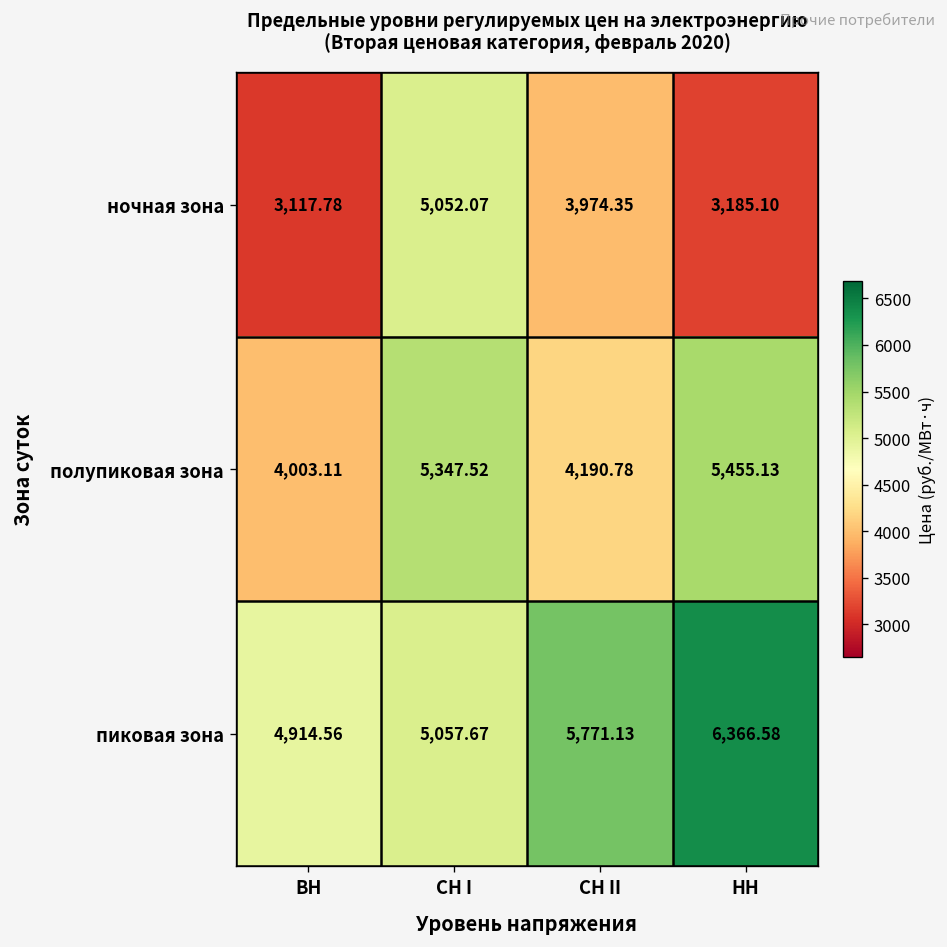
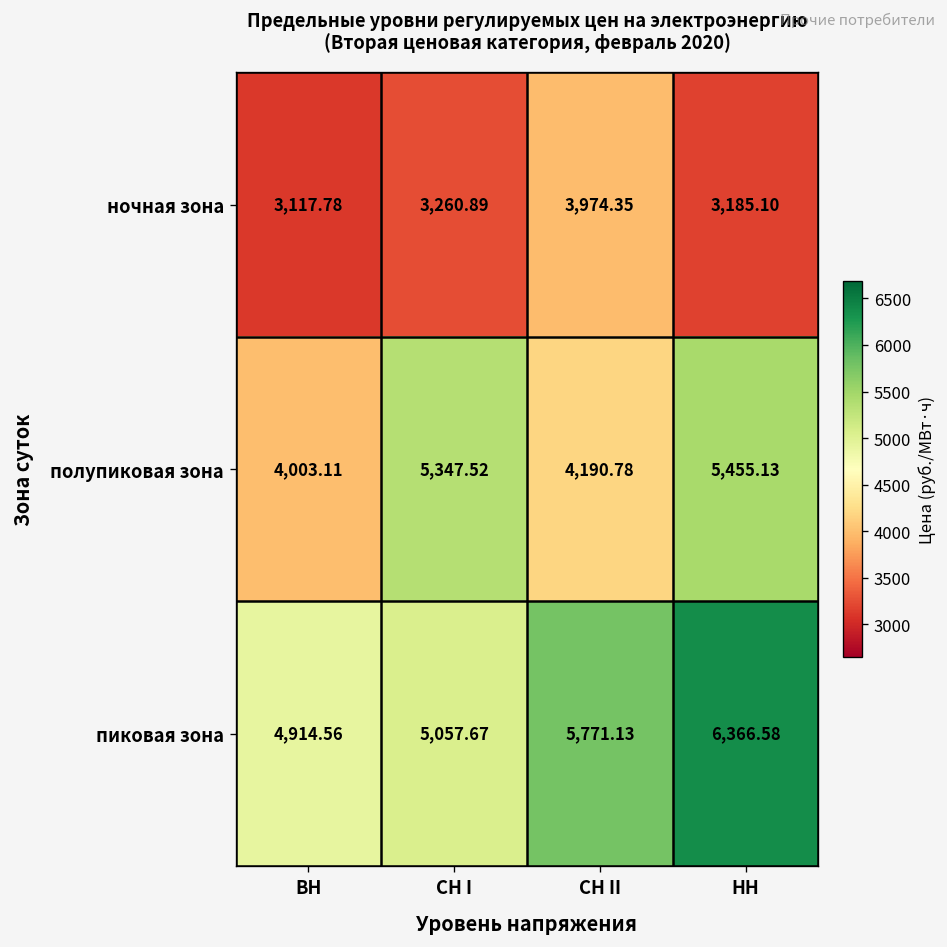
  {
    "ночная зона": {
      "ВН": "3,117.78",
-     "СН I": "5,052.07",
+     "СН I": "3,260.89",
      "СН II": "3,974.35",
      "НН": "3,185.10"
    },
    "полупиковая зона": {
      "ВН": "4,003.11",
      "СН I": "5,347.52",
      "СН II": "4,190.78",
      "НН": "5,455.13"
    },
    "пиковая зона": {
      "ВН": "4,914.56",
      "СН I": "5,057.67",
      "СН II": "5,771.13",
      "НН": "6,366.58"
    }
  }
